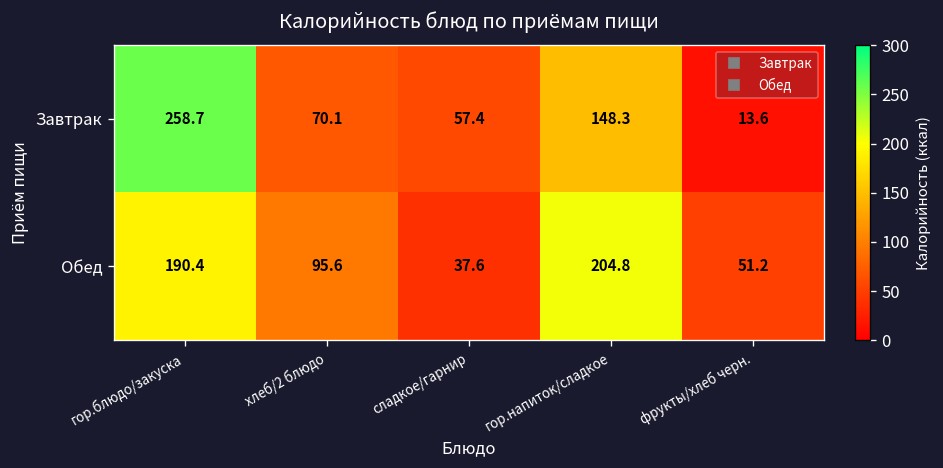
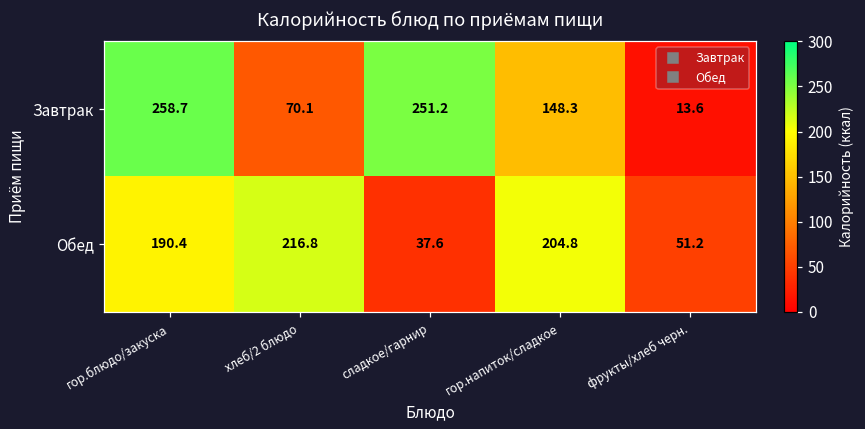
  {
    "Завтрак": {
      "гор.блюдо/закуска": 258.7,
      "хлеб/2 блюдо": 70.1,
-     "сладкое/гарнир": 57.4,
+     "сладкое/гарнир": 251.2,
      "гор.напиток/сладкое": 148.3,
      "фрукты/хлеб черн.": 13.6
    },
    "Обед": {
      "гор.блюдо/закуска": 190.4,
-     "хлеб/2 блюдо": 95.6,
+     "хлеб/2 блюдо": 216.8,
      "сладкое/гарнир": 37.6,
      "гор.напиток/сладкое": 204.8,
      "фрукты/хлеб черн.": 51.2
    }
  }
